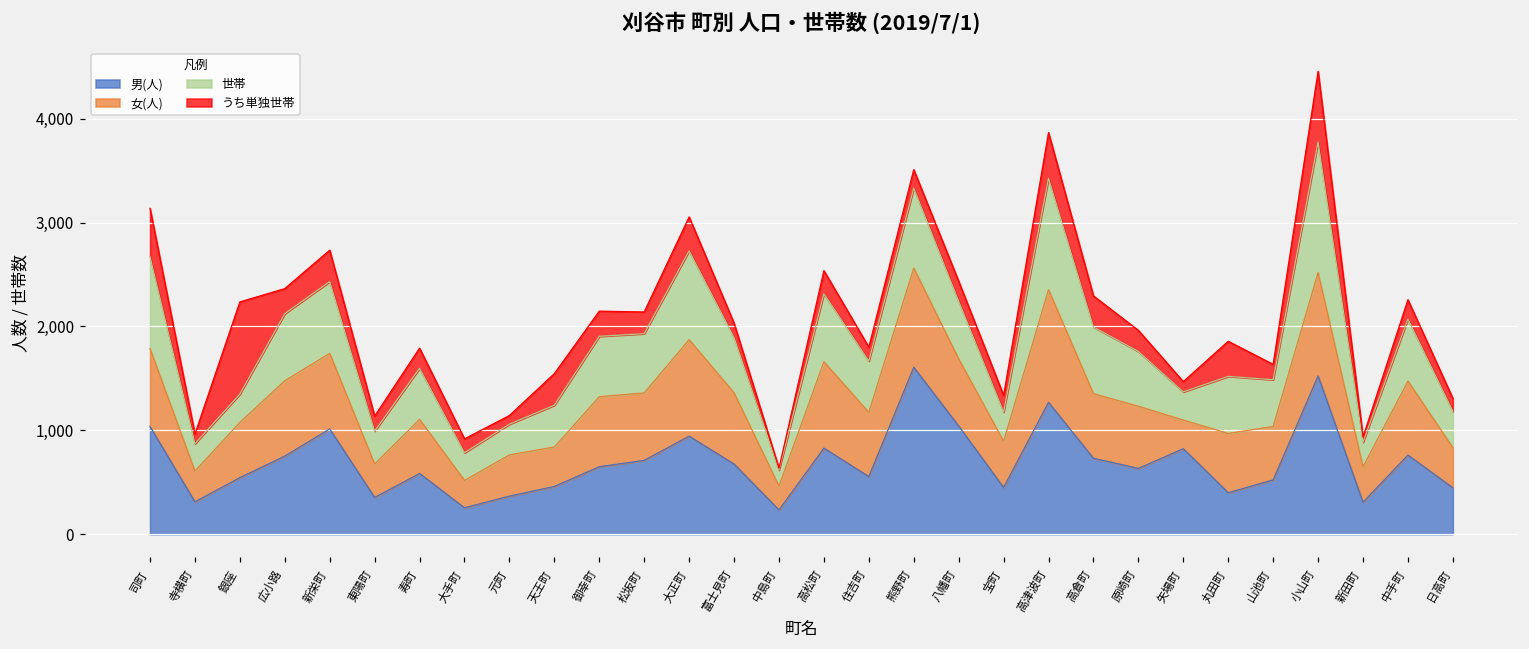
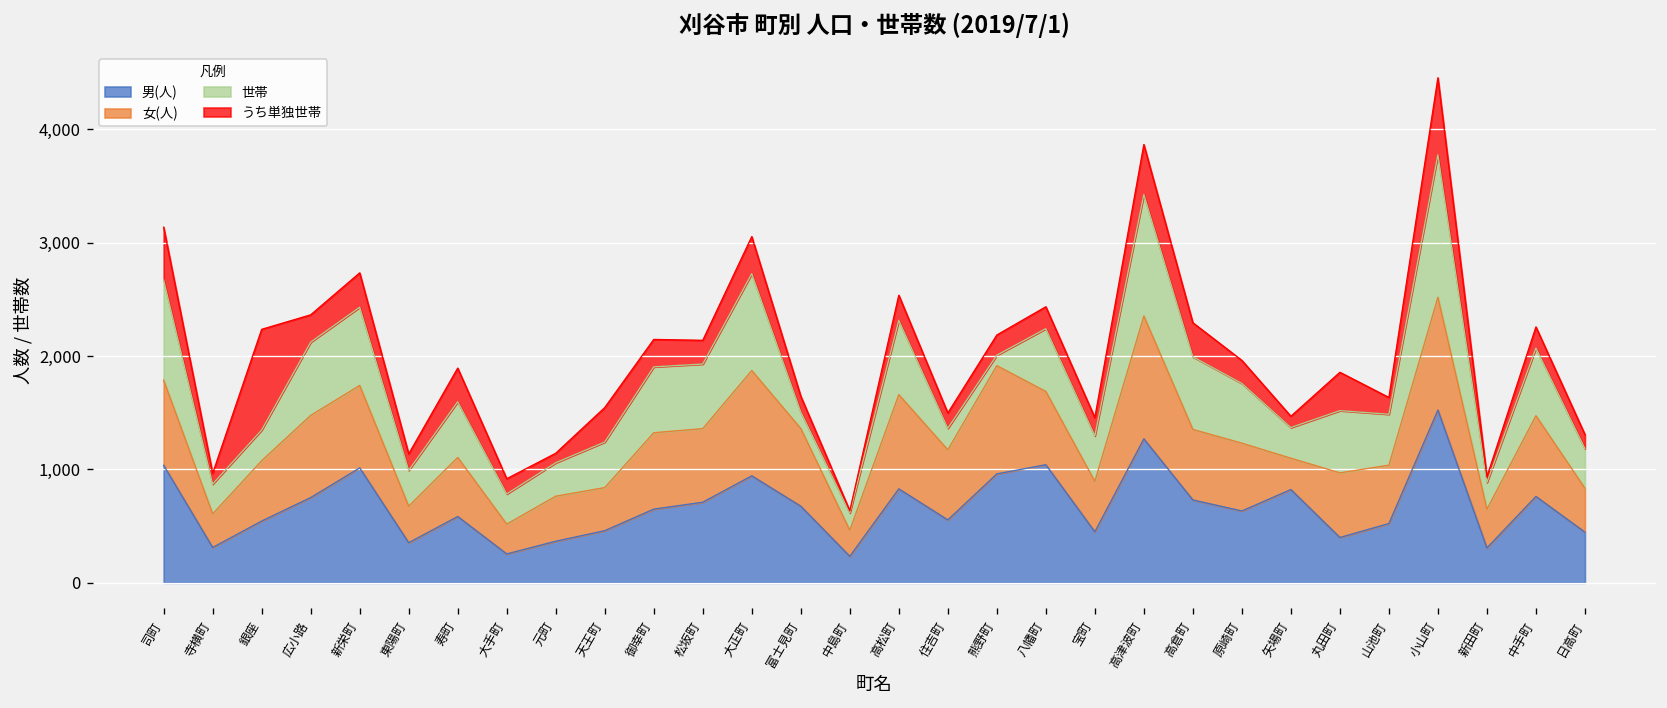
  {
    "男(人)": {
      "司町": "1,000",
      "寺横町": "300",
      "銀座": "500",
      "広小路": "800",
      "新栄町": "1,000",
      "東陽町": "400",
      "寿町": "600",
      "大手町": "300",
      "元町": "400",
      "天王町": "500",
      "御幸町": "700",
      "松坂町": "700",
      "大正町": "900",
      "富士見町": "700",
      "中島町": "200",
      "高松町": "800",
      "住吉町": "600",
-     "熊野町": "1,600",
+     "熊野町": "1,000",
      "八幡町": "1,000",
      "宝町": "500",
      "高津波町": "1,300",
      "高倉町": "700",
      "原崎町": "600",
      "矢場町": "800",
      "丸田町": "400",
      "山池町": "500",
      "小山町": "1,500",
      "新田町": "300",
      "中手町": "800",
      "日高町": "400"
    },
    "女(人)": {
      "司町": "800",
      "寺横町": "300",
      "銀座": "500",
      "広小路": "700",
      "新栄町": "700",
      "東陽町": "300",
      "寿町": "500",
      "大手町": "300",
      "元町": "400",
      "天王町": "400",
      "御幸町": "700",
      "松坂町": "600",
      "大正町": "900",
      "富士見町": "700",
      "中島町": "200",
      "高松町": "800",
      "住吉町": "600",
      "熊野町": "1,000",
      "八幡町": "600",
      "宝町": "400",
      "高津波町": "1,100",
      "高倉町": "600",
      "原崎町": "600",
      "矢場町": "300",
      "丸田町": "600",
      "山池町": "500",
      "小山町": "1,000",
      "新田町": "300",
      "中手町": "700",
      "日高町": "400"
    },
    "世帯": {
      "司町": "900",
      "寺横町": "300",
      "銀座": "300",
      "広小路": "600",
      "新栄町": "700",
      "東陽町": "300",
      "寿町": "500",
      "大手町": "300",
      "元町": "300",
      "天王町": "400",
      "御幸町": "600",
      "松坂町": "600",
      "大正町": "900",
-     "富士見町": "500",
+     "富士見町": "100",
      "高松町": "700",
-     "住吉町": "500",
-     "熊野町": "800",
+     "住吉町": "200",
+     "熊野町": "100",
      "八幡町": "600",
-     "宝町": "300",
+     "宝町": "400",
      "高津波町": "1,100",
      "高倉町": "600",
      "原崎町": "500",
      "矢場町": "300",
      "丸田町": "500",
      "山池町": "400",
      "小山町": "1,300",
      "新田町": "200",
      "中手町": "600",
      "日高町": "300"
    },
    "うち単独世帯": {
      "司町": "500",
      "寺横町": "100",
      "銀座": "900",
      "広小路": "200",
      "新栄町": "300",
      "東陽町": "100",
-     "寿町": "200",
+     "寿町": "300",
      "大手町": "100",
      "元町": "100",
      "天王町": "300",
      "御幸町": "200",
      "松坂町": "200",
      "大正町": "300",
      "富士見町": "100",
      "高松町": "200",
      "住吉町": "100",
      "熊野町": "200",
      "八幡町": "200",
      "宝町": "200",
      "高津波町": "400",
      "高倉町": "300",
      "原崎町": "200",
      "矢場町": "100",
      "丸田町": "300",
      "山池町": "100",
      "小山町": "700",
      "新田町": "100",
      "中手町": "200",
      "日高町": "100"
    }
  }
